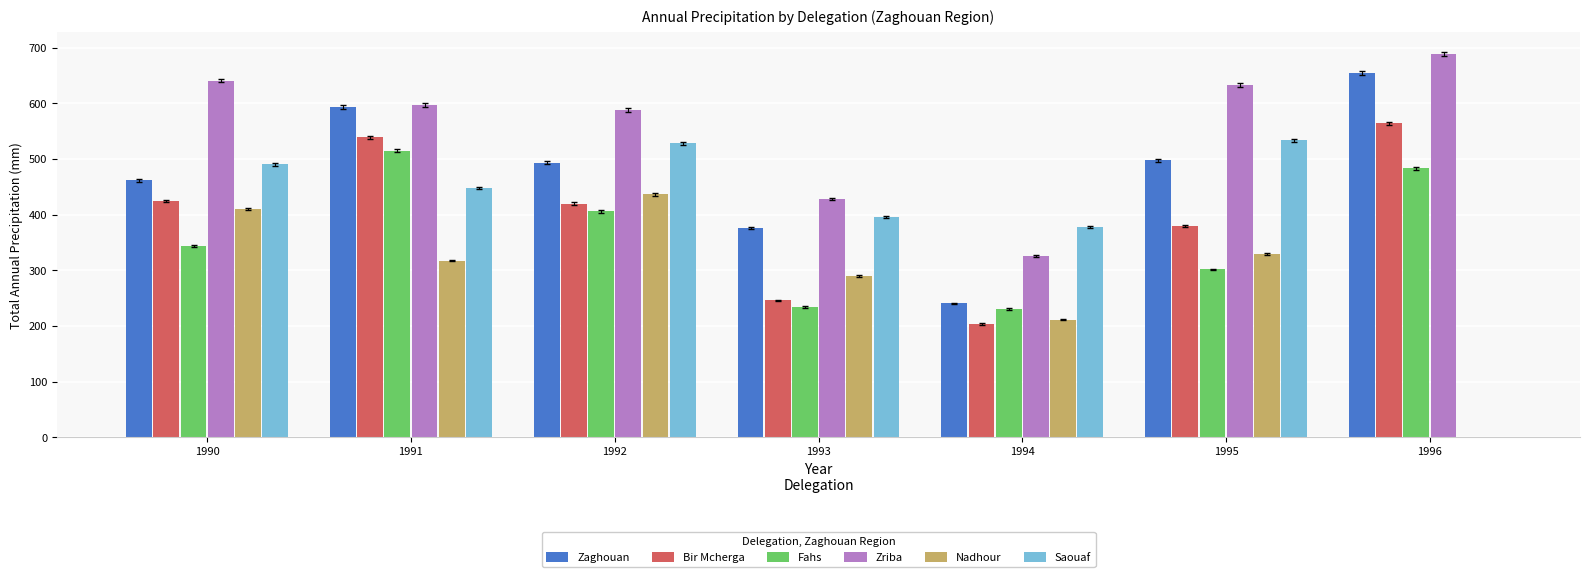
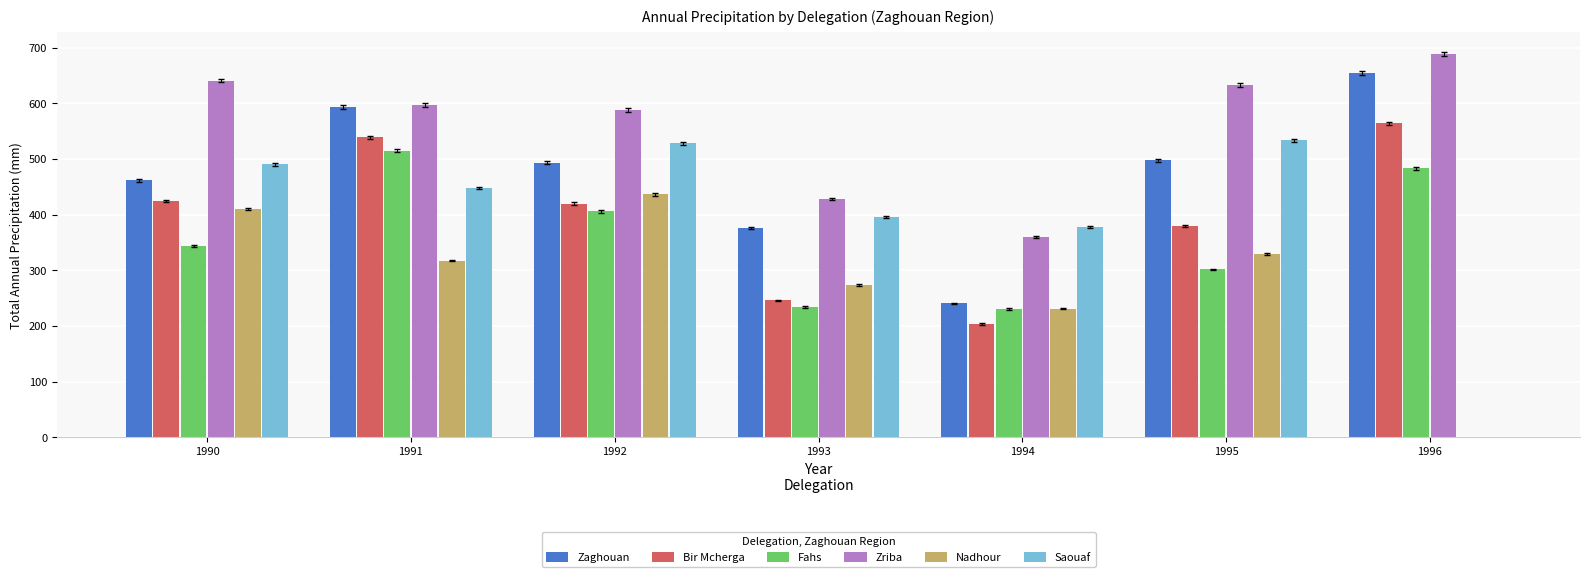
  {
    "Zaghouan": {
      "1990": 460,
      "1991": 590,
      "1992": 490,
      "1993": 380,
      "1994": 240,
      "1995": 500,
      "1996": 650
    },
    "Bir Mcherga": {
      "1990": 420,
      "1991": 540,
      "1992": 420,
      "1993": 250,
      "1994": 200,
      "1995": 380,
      "1996": 560
    },
    "Fahs": {
      "1990": 340,
      "1991": 510,
      "1992": 410,
      "1993": 230,
      "1994": 230,
      "1995": 300,
      "1996": 480
    },
    "Zriba": {
      "1990": 640,
      "1991": 600,
      "1992": 590,
      "1993": 430,
-     "1994": 330,
+     "1994": 360,
      "1995": 630,
      "1996": 690
    },
    "Nadhour": {
      "1990": 410,
      "1991": 320,
      "1992": 440,
-     "1993": 290,
-     "1994": 210,
+     "1993": 270,
+     "1994": 230,
      "1995": 330,
      "1996": 0
    },
    "Saouaf": {
      "1990": 490,
      "1991": 450,
      "1992": 530,
      "1993": 400,
      "1994": 380,
      "1995": 530,
      "1996": 0
    }
  }
